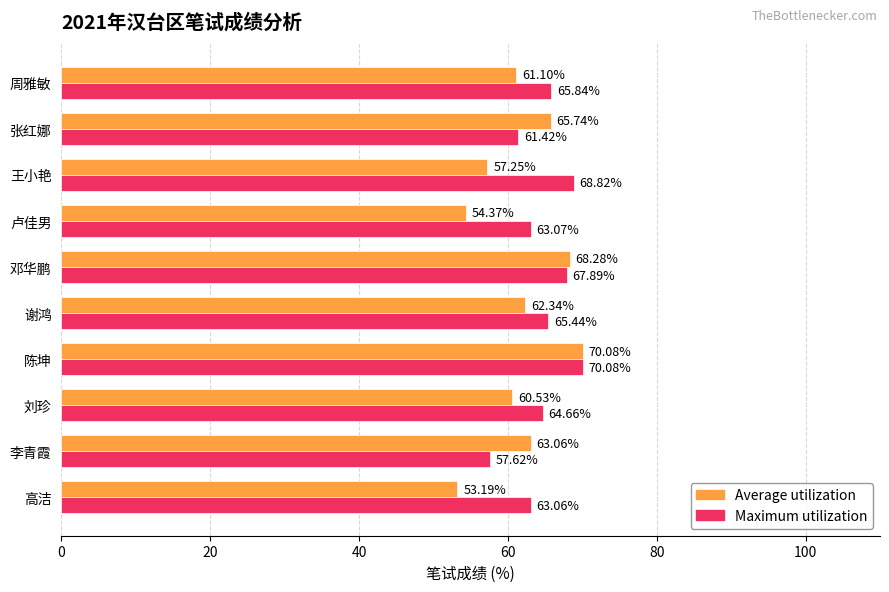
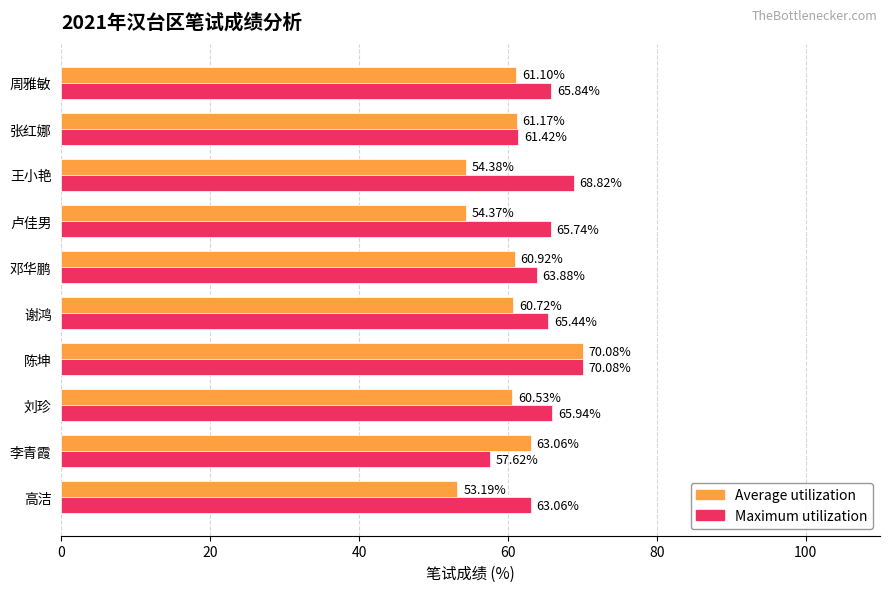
  {
    "Average utilization": {
      "周雅敏": "61.10%",
-     "张红娜": "65.74%",
-     "王小艳": "57.25%",
+     "张红娜": "61.17%",
+     "王小艳": "54.38%",
      "卢佳男": "54.37%",
-     "邓华鹏": "68.28%",
-     "谢鸿": "62.34%",
+     "邓华鹏": "60.92%",
+     "谢鸿": "60.72%",
      "陈坤": "70.08%",
      "刘珍": "60.53%",
      "李青霞": "63.06%",
      "高洁": "53.19%"
    },
    "Maximum utilization": {
      "周雅敏": "65.84%",
      "张红娜": "61.42%",
      "王小艳": "68.82%",
-     "卢佳男": "63.07%",
-     "邓华鹏": "67.89%",
+     "卢佳男": "65.74%",
+     "邓华鹏": "63.88%",
      "谢鸿": "65.44%",
      "陈坤": "70.08%",
-     "刘珍": "64.66%",
+     "刘珍": "65.94%",
      "李青霞": "57.62%",
      "高洁": "63.06%"
    }
  }
